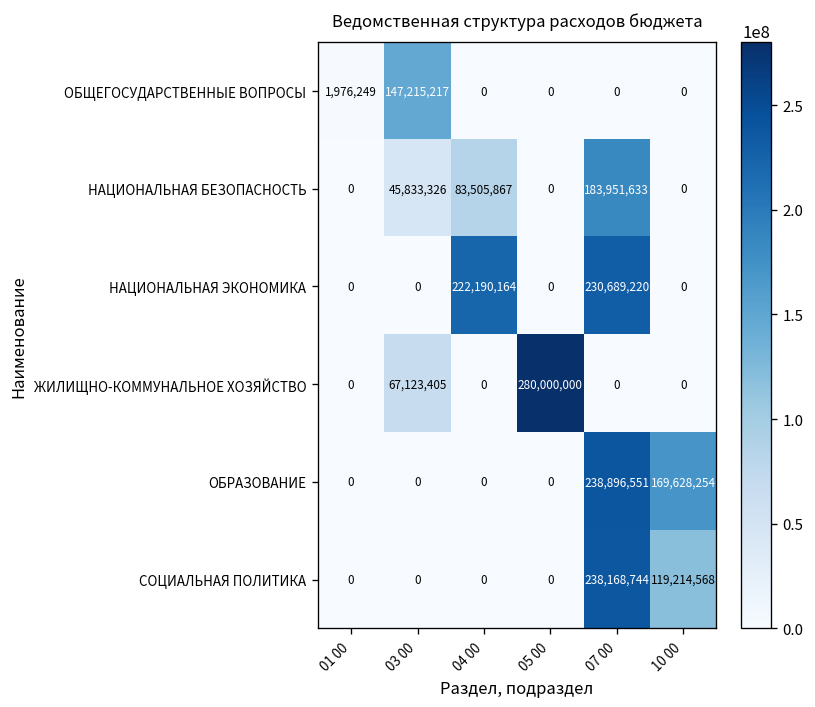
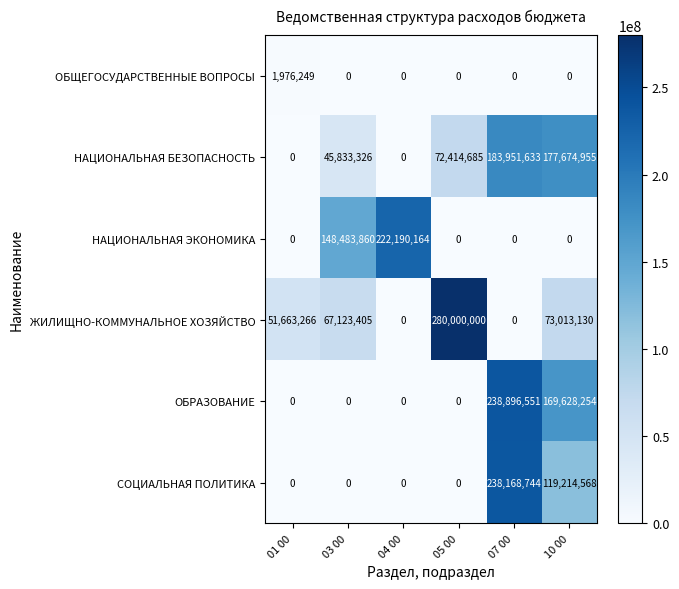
  {
    "ОБЩЕГОСУДАРСТВЕННЫЕ ВОПРОСЫ": {
      "01 00": "1,976,249",
-     "03 00": "147,215,217",
+     "03 00": "0",
      "04 00": "0",
      "05 00": "0",
      "07 00": "0",
      "10 00": "0"
    },
    "НАЦИОНАЛЬНАЯ БЕЗОПАСНОСТЬ": {
      "01 00": "0",
      "03 00": "45,833,326",
-     "04 00": "83,505,867",
-     "05 00": "0",
+     "04 00": "0",
+     "05 00": "72,414,685",
      "07 00": "183,951,633",
-     "10 00": "0"
+     "10 00": "177,674,955"
    },
    "НАЦИОНАЛЬНАЯ ЭКОНОМИКА": {
      "01 00": "0",
-     "03 00": "0",
+     "03 00": "148,483,860",
      "04 00": "222,190,164",
      "05 00": "0",
-     "07 00": "230,689,220",
+     "07 00": "0",
      "10 00": "0"
    },
    "ЖИЛИЩНО-КОММУНАЛЬНОЕ ХОЗЯЙСТВО": {
-     "01 00": "0",
+     "01 00": "51,663,266",
      "03 00": "67,123,405",
      "04 00": "0",
      "05 00": "280,000,000",
      "07 00": "0",
-     "10 00": "0"
+     "10 00": "73,013,130"
    },
    "ОБРАЗОВАНИЕ": {
      "01 00": "0",
      "03 00": "0",
      "04 00": "0",
      "05 00": "0",
      "07 00": "238,896,551",
      "10 00": "169,628,254"
    },
    "СОЦИАЛЬНАЯ ПОЛИТИКА": {
      "01 00": "0",
      "03 00": "0",
      "04 00": "0",
      "05 00": "0",
      "07 00": "238,168,744",
      "10 00": "119,214,568"
    }
  }
